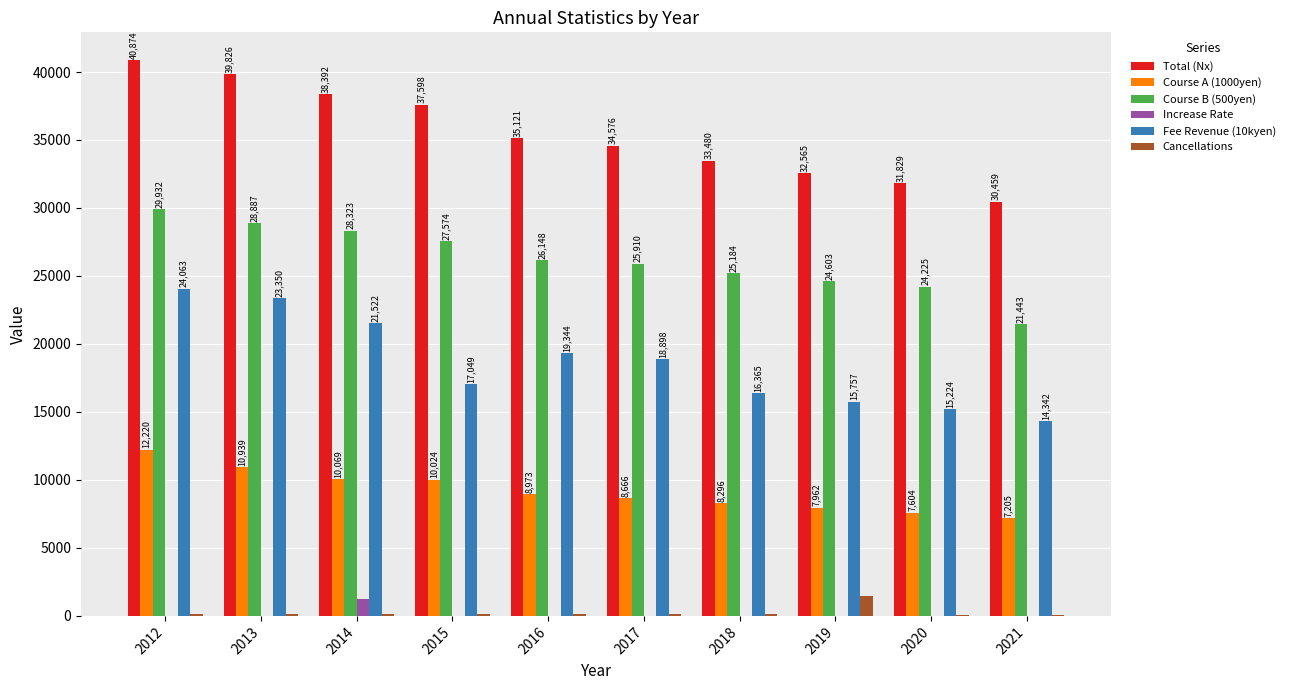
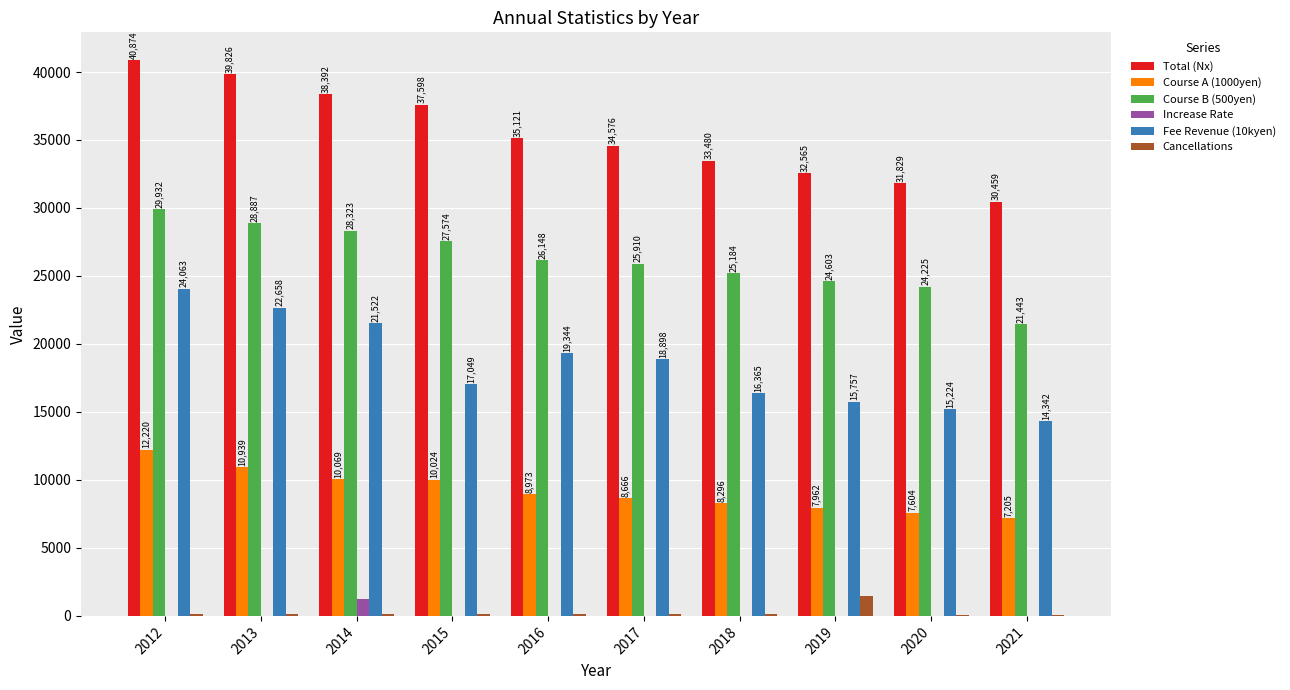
  {
    "Total (Nx)": {
      "2012": "40,874",
      "2013": "39,826",
      "2014": "38,392",
      "2015": "37,598",
      "2016": "35,121",
      "2017": "34,576",
      "2018": "33,480",
      "2019": "32,565",
      "2020": "31,829",
      "2021": "30,459"
    },
    "Course A (1000yen)": {
      "2012": "12,220",
      "2013": "10,939",
      "2014": "10,069",
      "2015": "10,024",
      "2016": "8,973",
      "2017": "8,666",
      "2018": "8,296",
      "2019": "7,962",
      "2020": "7,604",
      "2021": "7,205"
    },
    "Course B (500yen)": {
      "2012": "29,932",
      "2013": "28,887",
      "2014": "28,323",
      "2015": "27,574",
      "2016": "26,148",
      "2017": "25,910",
      "2018": "25,184",
      "2019": "24,603",
      "2020": "24,225",
      "2021": "21,443"
    },
    "Increase Rate": {
      "2014": "1300"
    },
    "Fee Revenue (10kyen)": {
      "2012": "24,063",
-     "2013": "23,350",
+     "2013": "22,658",
      "2014": "21,522",
      "2015": "17,049",
      "2016": "19,344",
      "2017": "18,898",
      "2018": "16,365",
      "2019": "15,757",
      "2020": "15,224",
      "2021": "14,342"
    },
    "Cancellations": {
      "2019": "1400"
    }
  }
